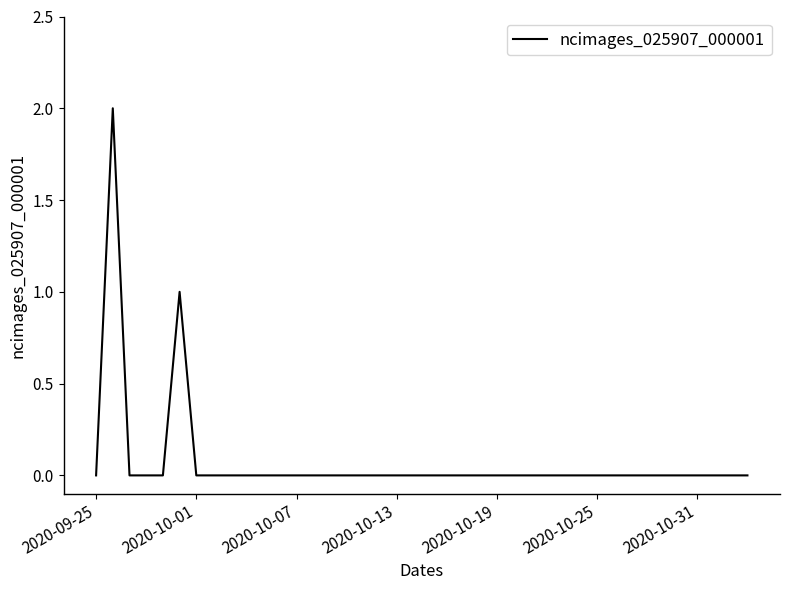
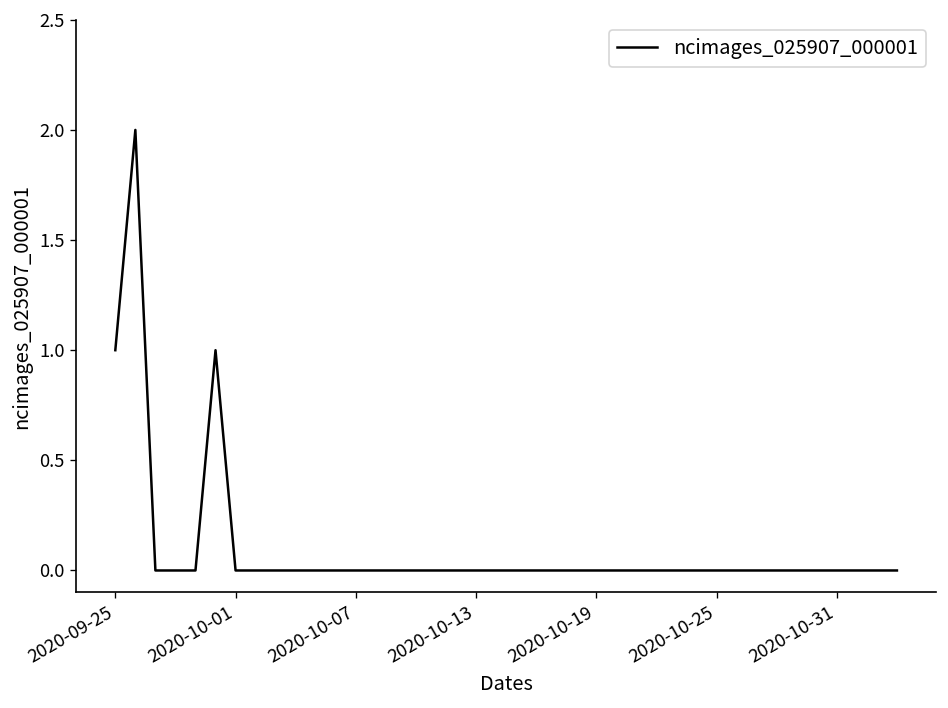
  {
-   "2020-09-25": 0,
+   "2020-09-25": 1,
    "2020-10-01": 0,
    "2020-10-07": 0,
    "2020-10-13": 0,
    "2020-10-19": 0,
    "2020-10-25": 0,
    "2020-10-31": 0
  }
